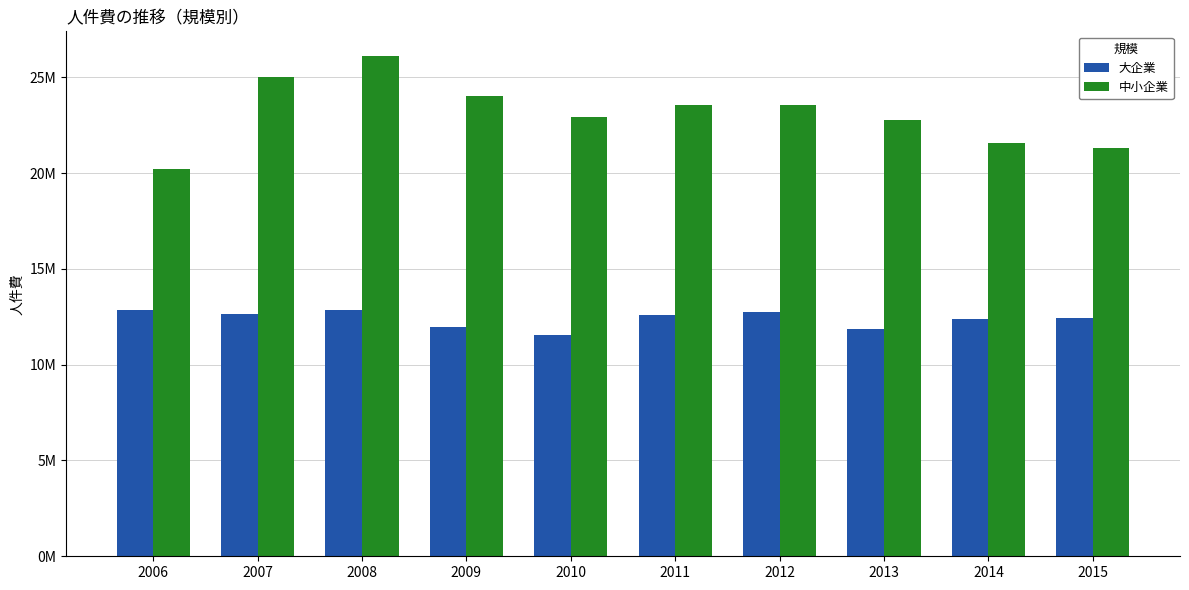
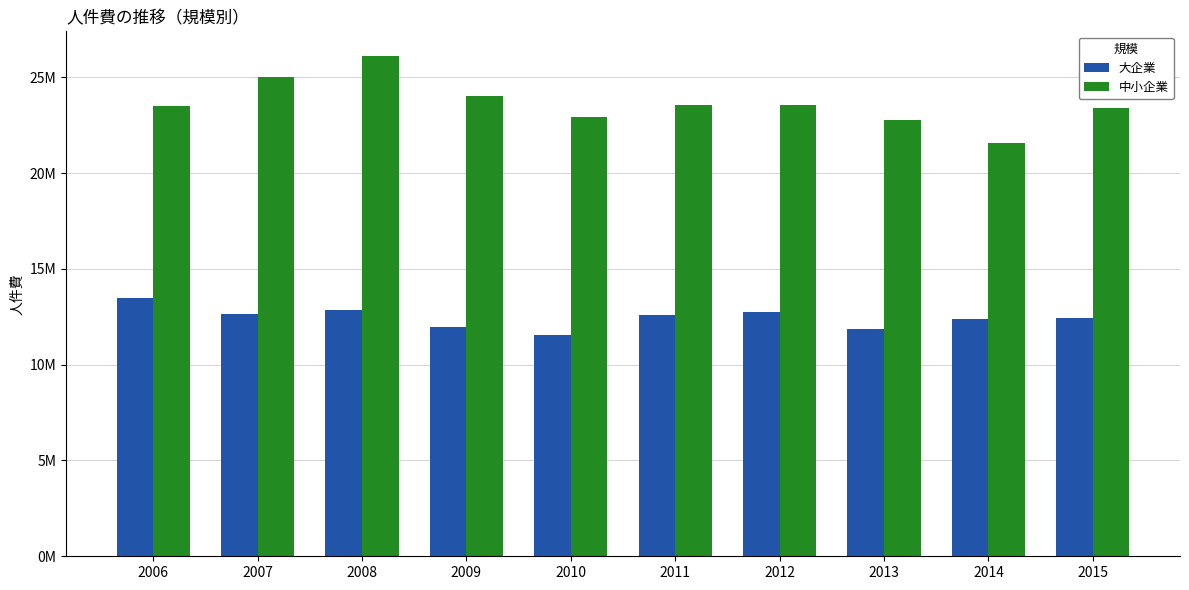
  {
    "大企業": {
-     "2006": 12800000,
+     "2006": 13500000,
      "2007": 12600000,
      "2008": 12800000,
      "2009": 12000000,
      "2010": 11500000,
      "2011": 12600000,
      "2012": 12800000,
      "2013": 11900000,
      "2014": 12400000,
      "2015": 12400000
    },
    "中小企業": {
-     "2006": 20200000,
+     "2006": 23500000,
      "2007": 25000000,
      "2008": 26100000,
      "2009": 24000000,
      "2010": 22900000,
      "2011": 23600000,
      "2012": 23500000,
      "2013": 22700000,
      "2014": 21500000,
-     "2015": 21300000
+     "2015": 23400000
    }
  }
